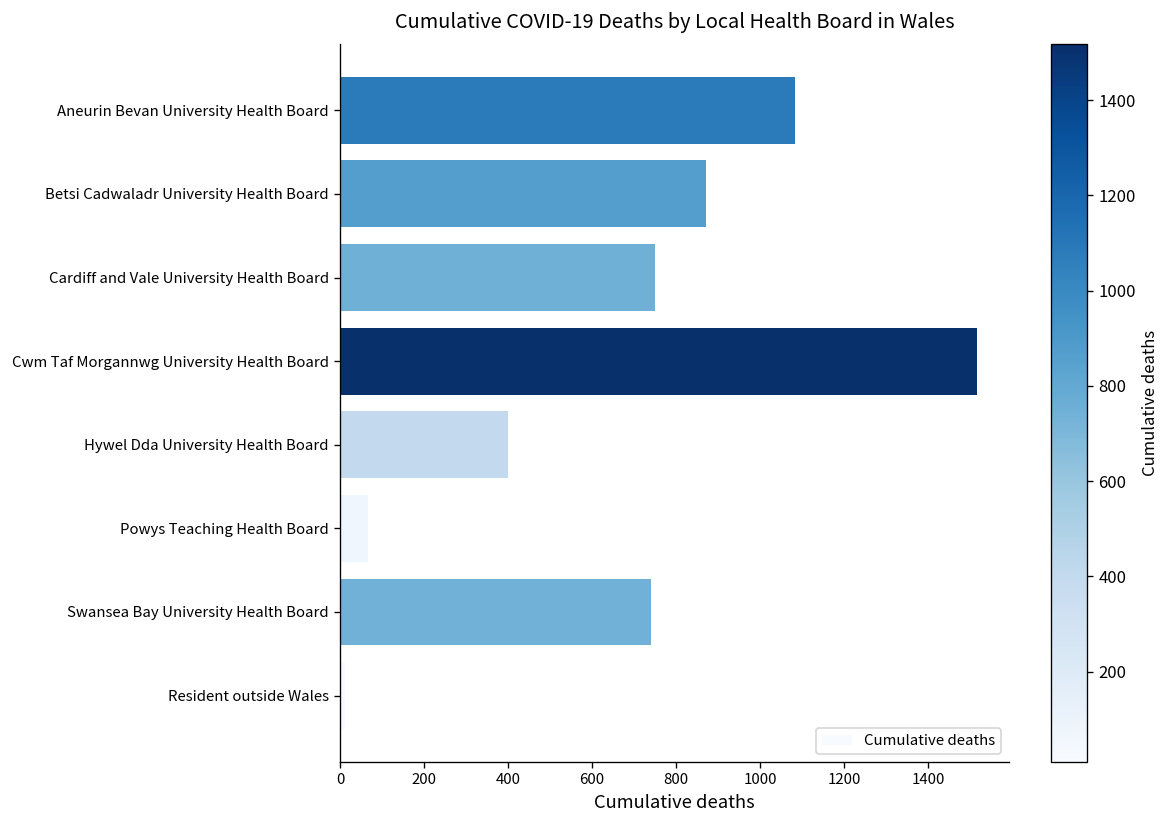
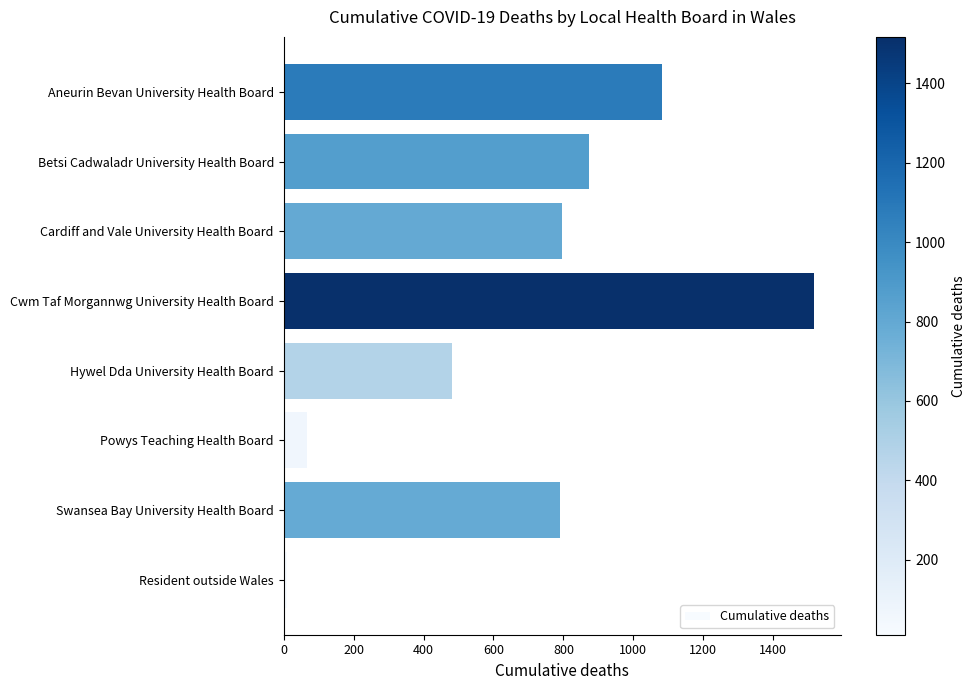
  {
    "Aneurin Bevan University Health Board": 1080,
    "Betsi Cadwaladr University Health Board": 870,
-   "Cardiff and Vale University Health Board": 750,
+   "Cardiff and Vale University Health Board": 800,
    "Cwm Taf Morgannwg University Health Board": 1520,
-   "Hywel Dda University Health Board": 400,
+   "Hywel Dda University Health Board": 480,
    "Powys Teaching Health Board": 70,
-   "Swansea Bay University Health Board": 740,
+   "Swansea Bay University Health Board": 790,
    "Resident outside Wales": 10
  }
